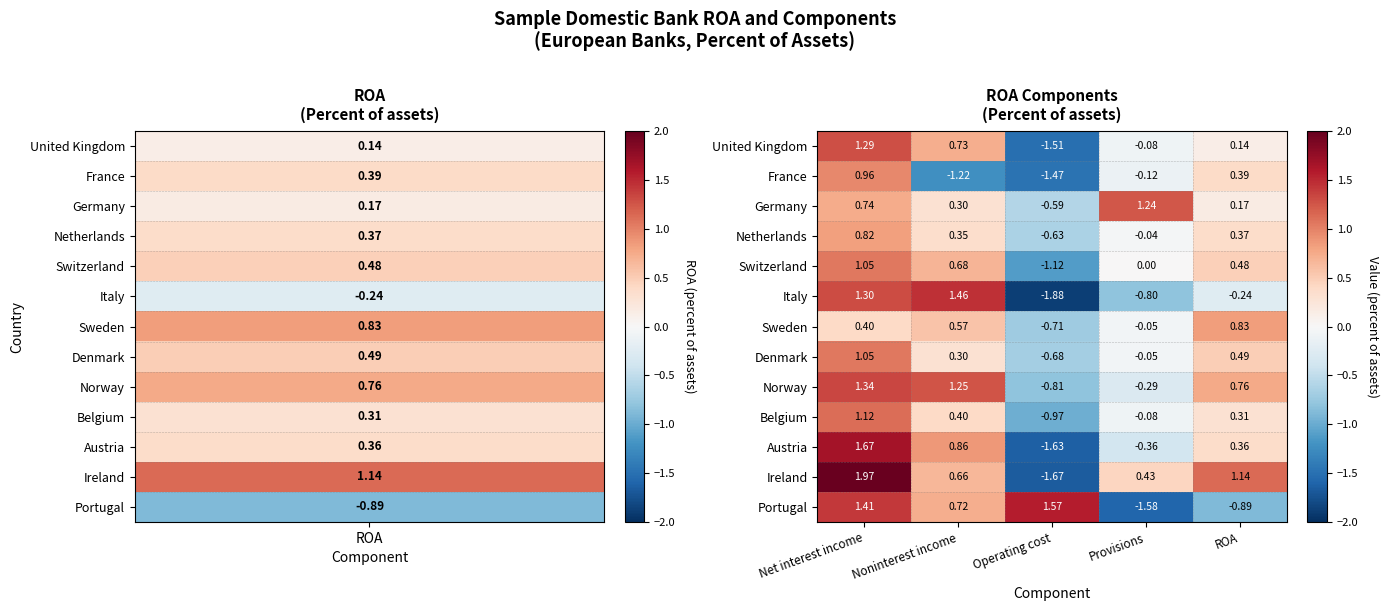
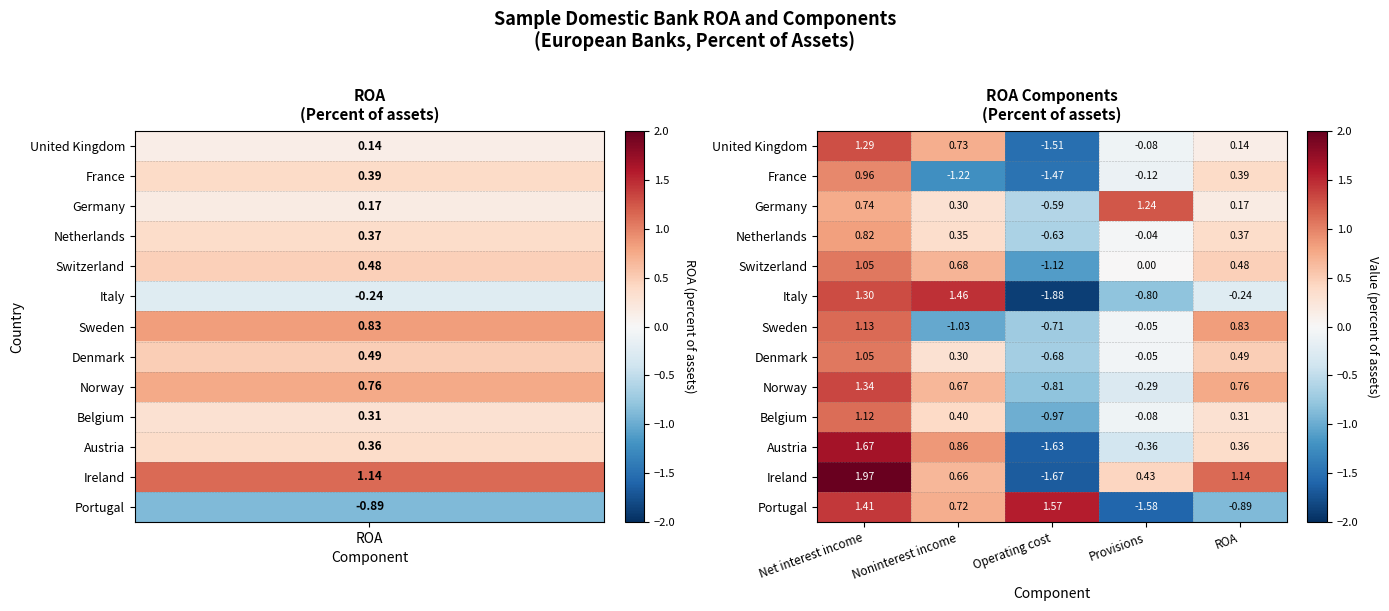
  {
    "ROA (Percent of assets)": {
      "United Kingdom": {
        "ROA": 0.14
      },
      "France": {
        "ROA": 0.39
      },
      "Germany": {
        "ROA": 0.17
      },
      "Netherlands": {
        "ROA": 0.37
      },
      "Switzerland": {
        "ROA": 0.48
      },
      "Italy": {
        "ROA": -0.24
      },
      "Sweden": {
        "ROA": 0.83
      },
      "Denmark": {
        "ROA": 0.49
      },
      "Norway": {
        "ROA": 0.76
      },
      "Belgium": {
        "ROA": 0.31
      },
      "Austria": {
        "ROA": 0.36
      },
      "Ireland": {
        "ROA": 1.14
      },
      "Portugal": {
        "ROA": -0.89
      }
    },
    "ROA Components (Percent of assets)": {
      "United Kingdom": {
        "Net interest income": 1.29,
        "Noninterest income": 0.73,
        "Operating cost": -1.51,
        "Provisions": -0.08,
        "ROA": 0.14
      },
      "France": {
        "Net interest income": 0.96,
        "Noninterest income": -1.22,
        "Operating cost": -1.47,
        "Provisions": -0.12,
        "ROA": 0.39
      },
      "Germany": {
        "Net interest income": 0.74,
        "Noninterest income": 0.30,
        "Operating cost": -0.59,
        "Provisions": 1.24,
        "ROA": 0.17
      },
      "Netherlands": {
        "Net interest income": 0.82,
        "Noninterest income": 0.35,
        "Operating cost": -0.63,
        "Provisions": -0.04,
        "ROA": 0.37
      },
      "Switzerland": {
        "Net interest income": 1.05,
        "Noninterest income": 0.68,
        "Operating cost": -1.12,
        "Provisions": 0.00,
        "ROA": 0.48
      },
      "Italy": {
        "Net interest income": 1.30,
        "Noninterest income": 1.46,
        "Operating cost": -1.88,
        "Provisions": -0.80,
        "ROA": -0.24
      },
      "Sweden": {
-       "Net interest income": 0.40,
-       "Noninterest income": 0.57,
+       "Net interest income": 1.13,
+       "Noninterest income": -1.03,
        "Operating cost": -0.71,
        "Provisions": -0.05,
        "ROA": 0.83
      },
      "Denmark": {
        "Net interest income": 1.05,
        "Noninterest income": 0.30,
        "Operating cost": -0.68,
        "Provisions": -0.05,
        "ROA": 0.49
      },
      "Norway": {
        "Net interest income": 1.34,
-       "Noninterest income": 1.25,
+       "Noninterest income": 0.67,
        "Operating cost": -0.81,
        "Provisions": -0.29,
        "ROA": 0.76
      },
      "Belgium": {
        "Net interest income": 1.12,
        "Noninterest income": 0.40,
        "Operating cost": -0.97,
        "Provisions": -0.08,
        "ROA": 0.31
      },
      "Austria": {
        "Net interest income": 1.67,
        "Noninterest income": 0.86,
        "Operating cost": -1.63,
        "Provisions": -0.36,
        "ROA": 0.36
      },
      "Ireland": {
        "Net interest income": 1.97,
        "Noninterest income": 0.66,
        "Operating cost": -1.67,
        "Provisions": 0.43,
        "ROA": 1.14
      },
      "Portugal": {
        "Net interest income": 1.41,
        "Noninterest income": 0.72,
        "Operating cost": 1.57,
        "Provisions": -1.58,
        "ROA": -0.89
      }
    }
  }
